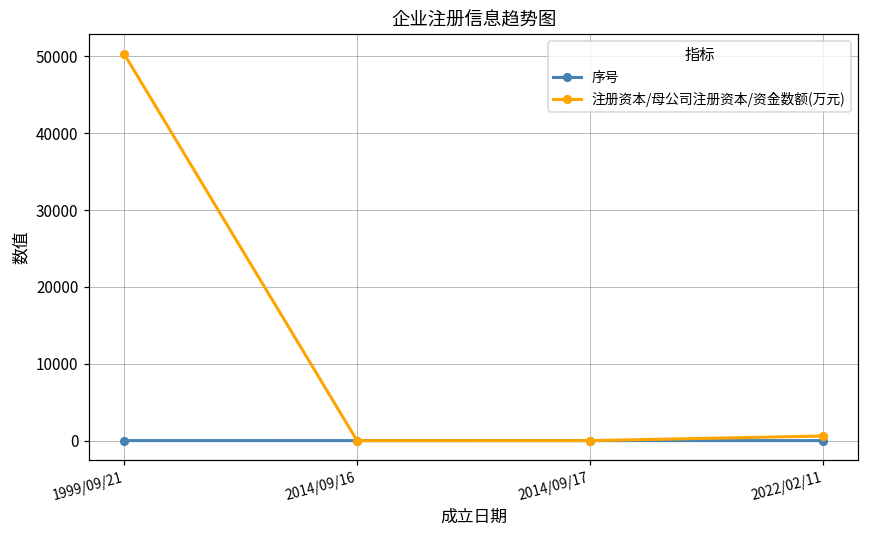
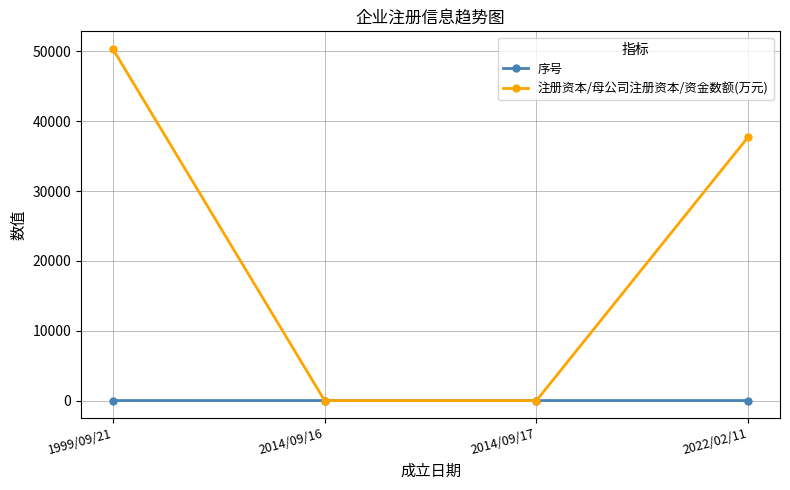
  {
    "序号": {
      "1999/09/21": 0,
      "2022/02/11": 0
    },
    "注册资本/母公司注册资本/资金数额(万元)": {
      "1999/09/21": 50000,
-     "2022/02/11": 1000
+     "2022/02/11": 38000
    }
  }
